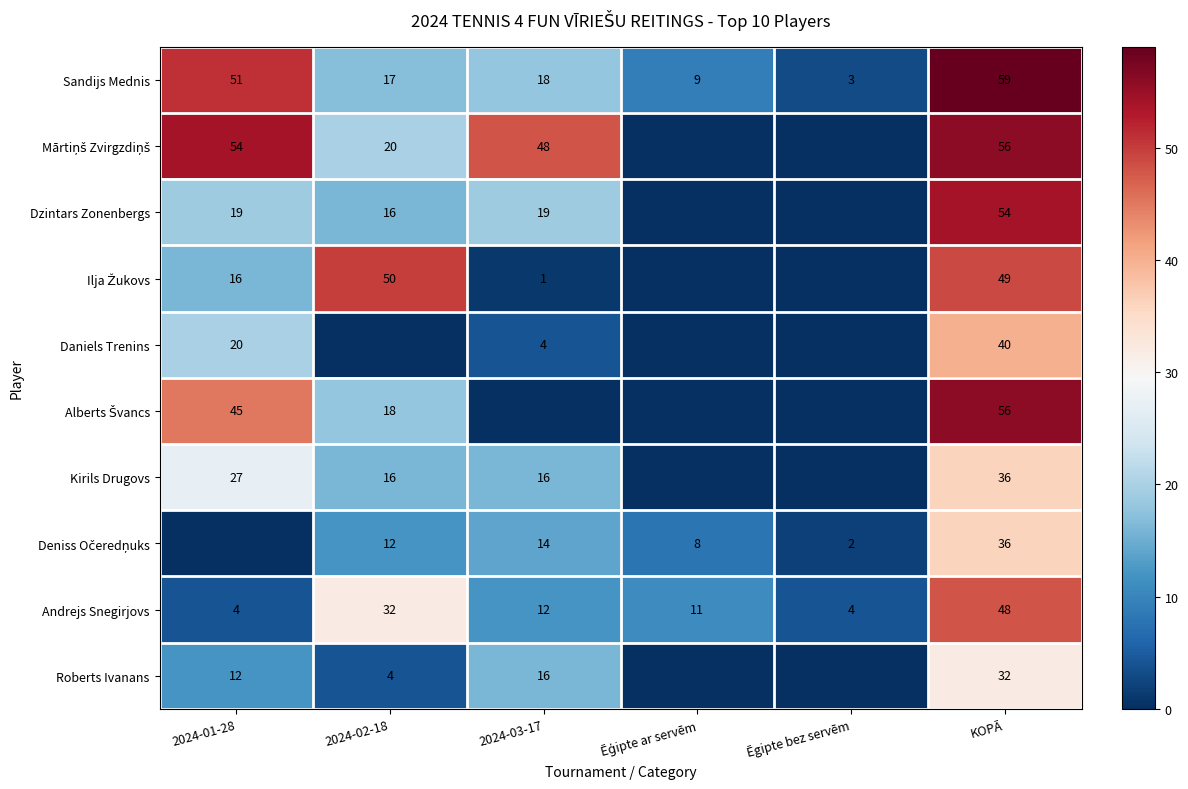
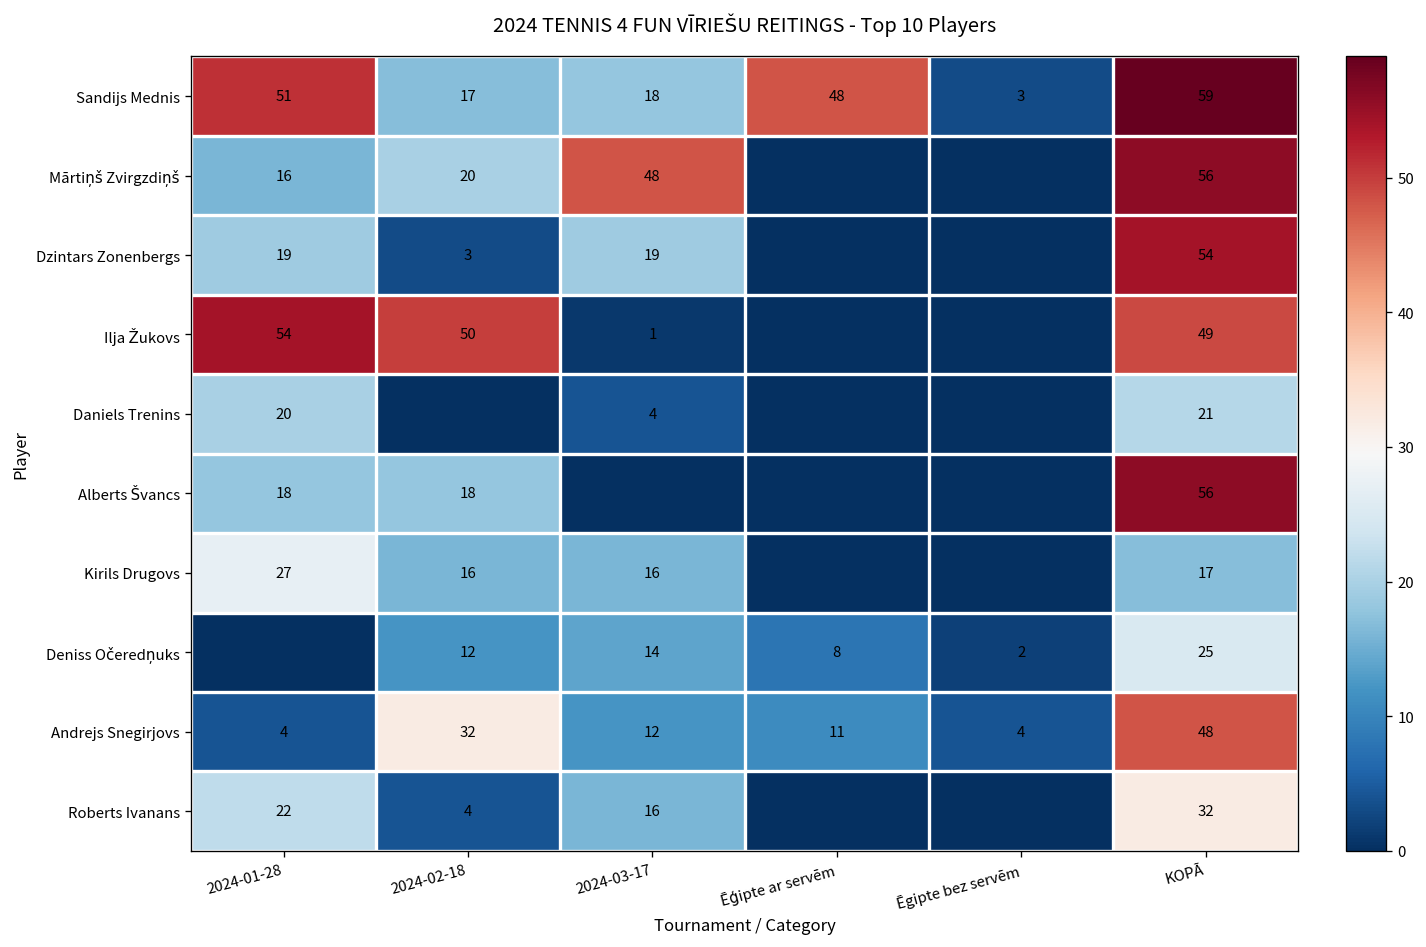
  {
    "Sandijs Mednis": {
      "2024-01-28": 51,
      "2024-02-18": 17,
      "2024-03-17": 18,
-     "Ēģipte ar servēm": 9,
+     "Ēģipte ar servēm": 48,
      "Ēgipte bez servēm": 3,
      "KOPĀ": 59
    },
    "Mārtiņš Zvirgzdiņš": {
-     "2024-01-28": 54,
+     "2024-01-28": 16,
      "2024-02-18": 20,
      "2024-03-17": 48,
      "KOPĀ": 56
    },
    "Dzintars Zonenbergs": {
      "2024-01-28": 19,
-     "2024-02-18": 16,
+     "2024-02-18": 3,
      "2024-03-17": 19,
      "KOPĀ": 54
    },
    "Ilja Žukovs": {
-     "2024-01-28": 16,
+     "2024-01-28": 54,
      "2024-02-18": 50,
      "2024-03-17": 1,
      "KOPĀ": 49
    },
    "Daniels Trenins": {
      "2024-01-28": 20,
      "2024-03-17": 4,
-     "KOPĀ": 40
+     "KOPĀ": 21
    },
    "Alberts Švancs": {
-     "2024-01-28": 45,
+     "2024-01-28": 18,
      "2024-02-18": 18,
      "KOPĀ": 56
    },
    "Kirils Drugovs": {
      "2024-01-28": 27,
      "2024-02-18": 16,
      "2024-03-17": 16,
-     "KOPĀ": 36
+     "KOPĀ": 17
    },
    "Deniss Očeredņuks": {
      "2024-02-18": 12,
      "2024-03-17": 14,
      "Ēģipte ar servēm": 8,
      "Ēgipte bez servēm": 2,
-     "KOPĀ": 36
+     "KOPĀ": 25
    },
    "Andrejs Snegirjovs": {
      "2024-01-28": 4,
      "2024-02-18": 32,
      "2024-03-17": 12,
      "Ēģipte ar servēm": 11,
      "Ēgipte bez servēm": 4,
      "KOPĀ": 48
    },
    "Roberts Ivanans": {
-     "2024-01-28": 12,
+     "2024-01-28": 22,
      "2024-02-18": 4,
      "2024-03-17": 16,
      "KOPĀ": 32
    }
  }
